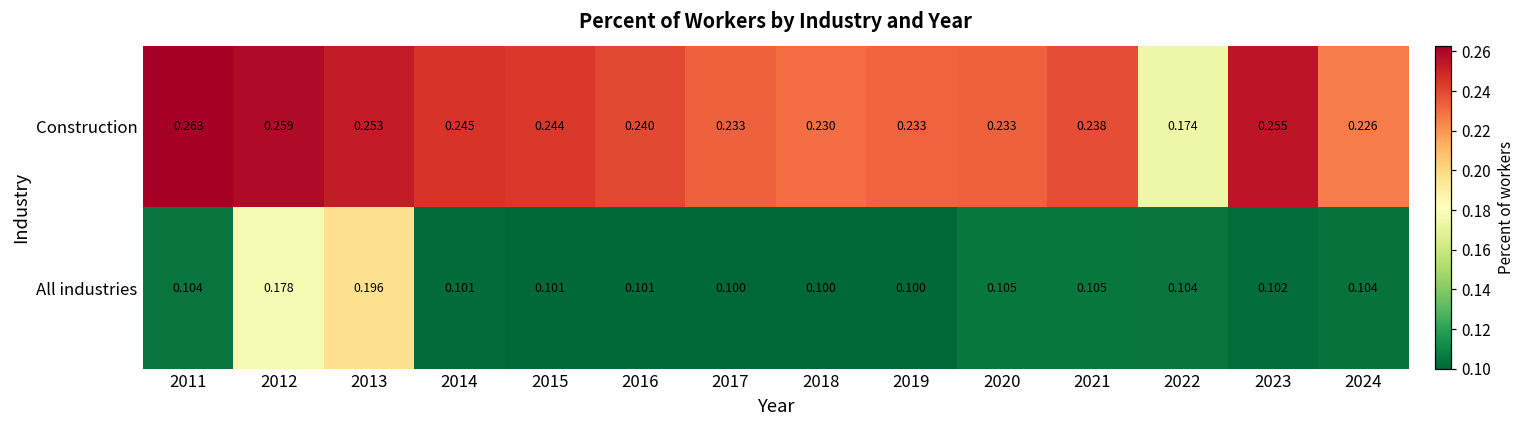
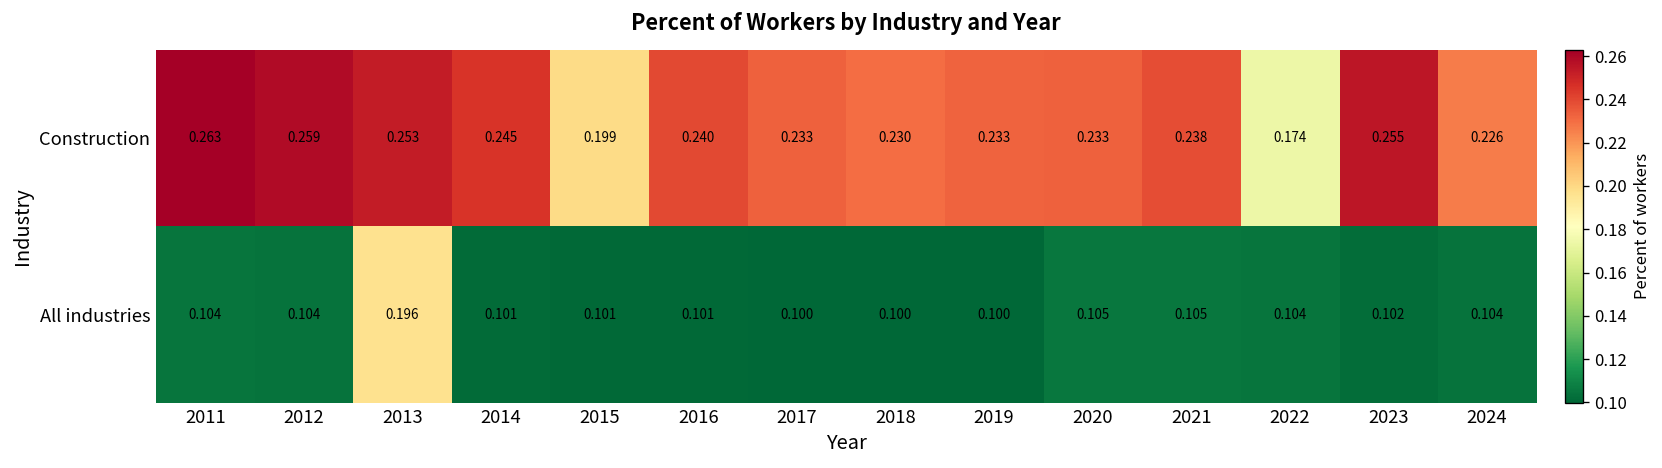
  {
    "Construction": {
      "2011": 0.263,
      "2012": 0.259,
      "2013": 0.253,
      "2014": 0.245,
-     "2015": 0.244,
+     "2015": 0.199,
      "2016": 0.240,
      "2017": 0.233,
      "2018": 0.230,
      "2019": 0.233,
      "2020": 0.233,
      "2021": 0.238,
      "2022": 0.174,
      "2023": 0.255,
      "2024": 0.226
    },
    "All industries": {
      "2011": 0.104,
-     "2012": 0.178,
+     "2012": 0.104,
      "2013": 0.196,
      "2014": 0.101,
      "2015": 0.101,
      "2016": 0.101,
      "2017": 0.100,
      "2018": 0.100,
      "2019": 0.100,
      "2020": 0.105,
      "2021": 0.105,
      "2022": 0.104,
      "2023": 0.102,
      "2024": 0.104
    }
  }
